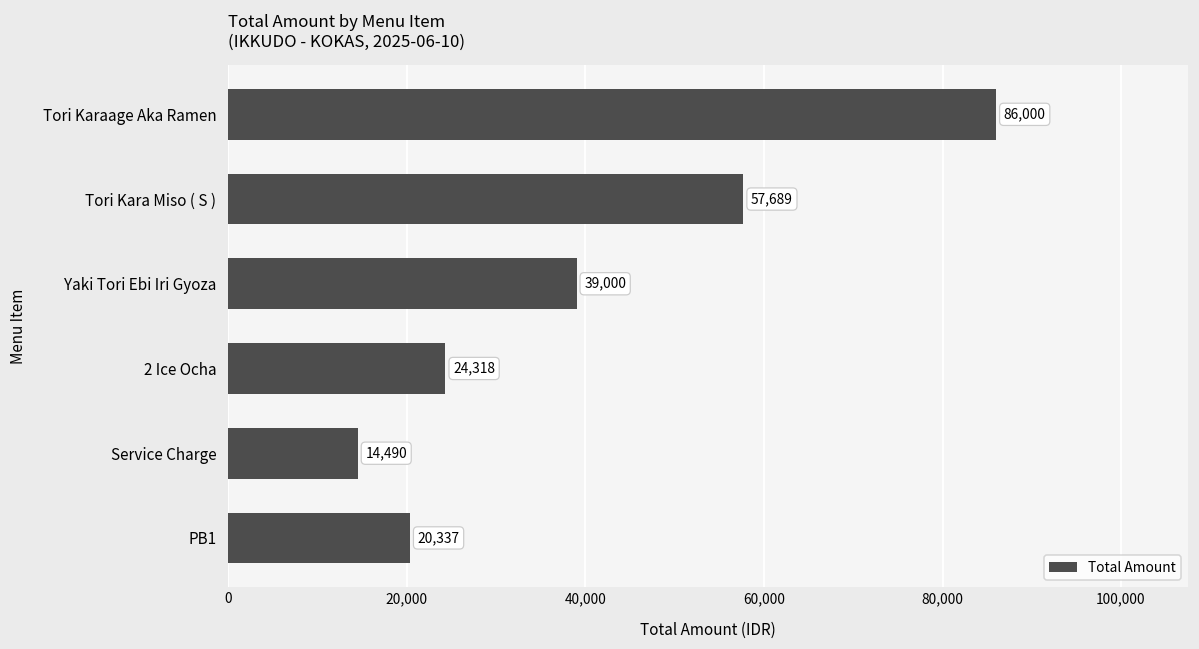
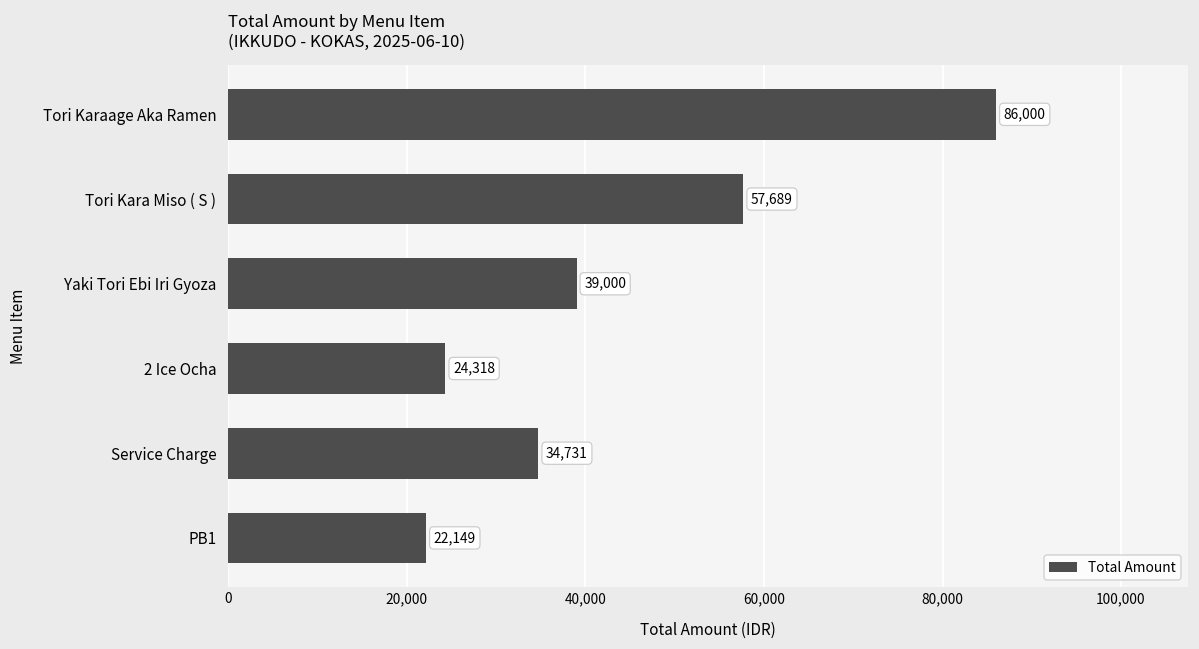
  {
-   "Service Charge": "14,490",
-   "PB1": "20,337"
+   "Service Charge": "34,731",
+   "PB1": "22,149"
  }
